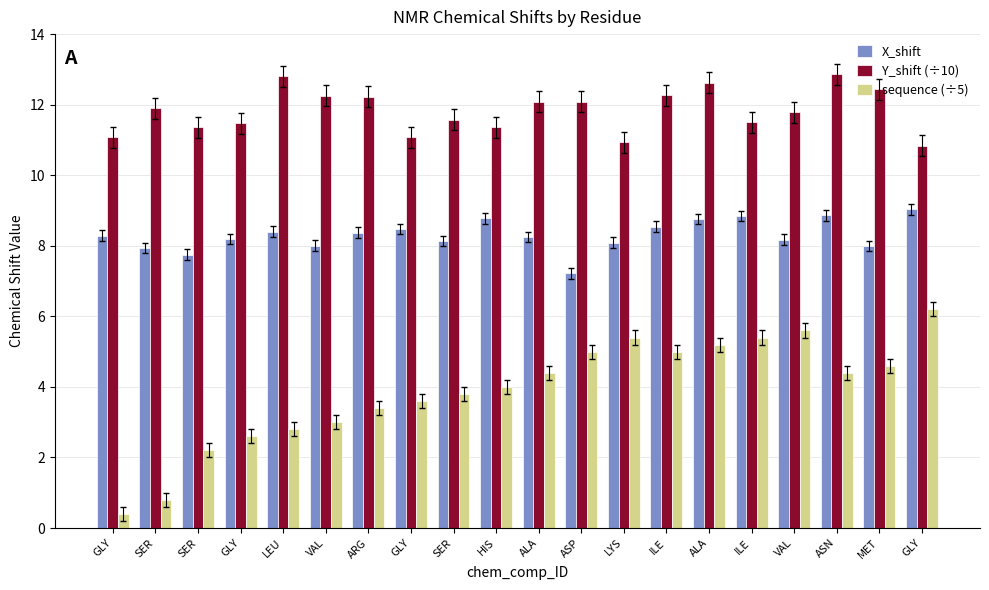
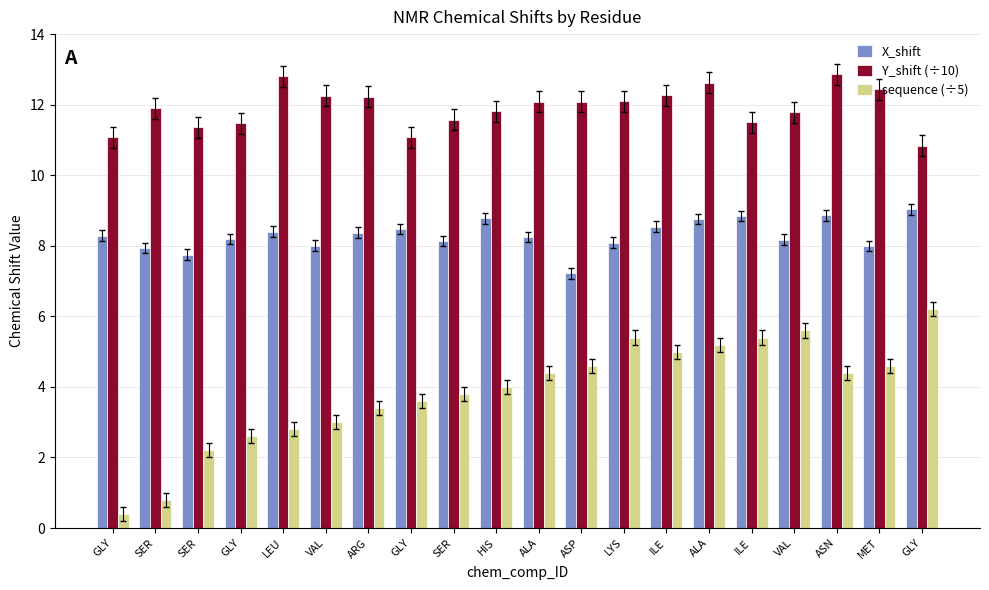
  {
    "X_shift": {
      "LEU": 8.4,
      "ARG": 8.4,
      "HIS": 8.8,
      "ASP": 7.2,
      "LYS": 8.1,
      "ASN": 8.9,
      "MET": 8.0
    },
    "Y_shift (÷10)": {
      "LEU": 12.8,
      "ARG": 12.2,
-     "HIS": 11.4,
+     "HIS": 11.8,
      "ASP": 12.1,
-     "LYS": 10.9,
+     "LYS": 12.1,
      "ASN": 12.9,
      "MET": 12.4
    },
    "sequence (÷5)": {
      "LEU": 2.8,
      "ARG": 3.4,
      "HIS": 4.0,
-     "ASP": 5.0,
+     "ASP": 4.6,
      "LYS": 5.4,
      "ASN": 4.4,
      "MET": 4.6
    }
  }
